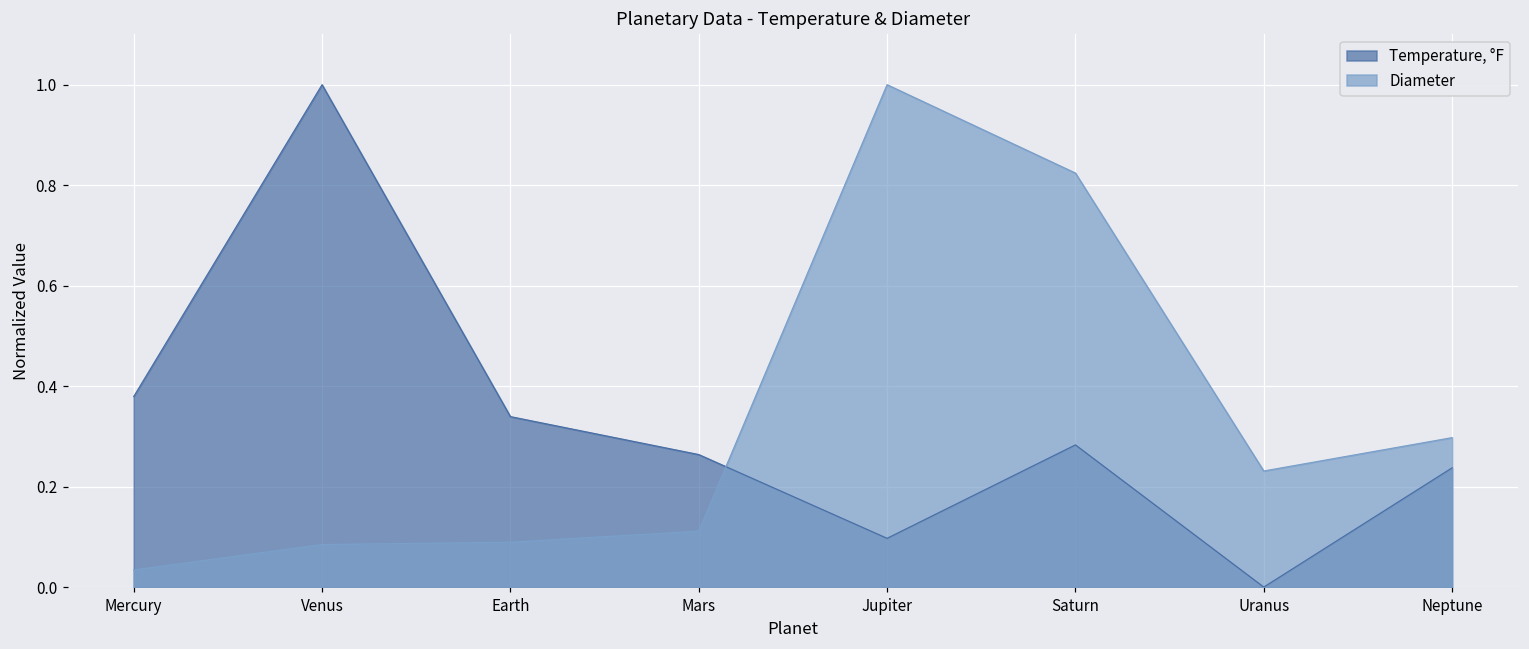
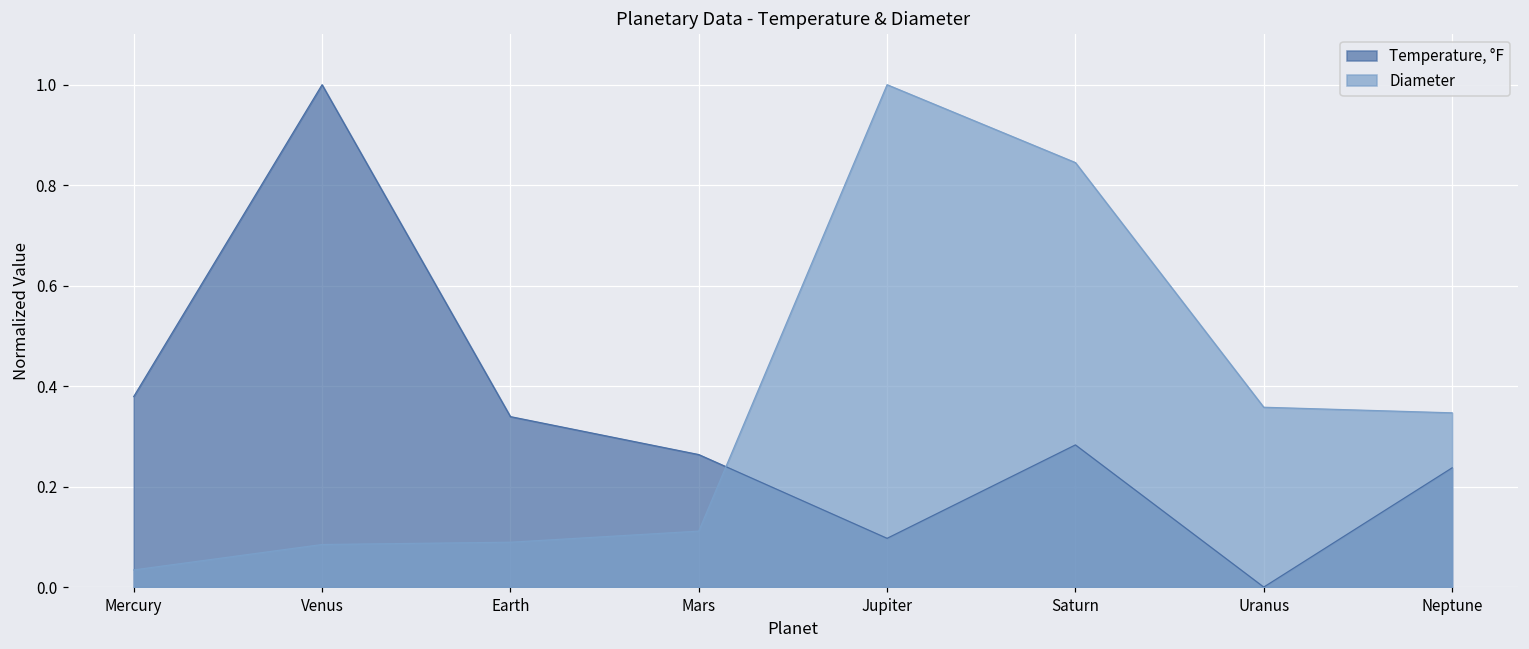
  {
    "Temperature, °F": {
      "Mercury": 0.38,
      "Venus": 1.00,
      "Earth": 0.34,
      "Mars": 0.26,
      "Jupiter": 0.10,
      "Saturn": 0.28,
      "Uranus": 0.00,
      "Neptune": 0.24
    },
    "Diameter": {
      "Mercury": 0.03,
      "Venus": 0.08,
      "Earth": 0.09,
      "Mars": 0.11,
      "Jupiter": 1.00,
-     "Saturn": 0.82,
-     "Uranus": 0.23,
-     "Neptune": 0.30
+     "Saturn": 0.84,
+     "Uranus": 0.36,
+     "Neptune": 0.35
    }
  }
